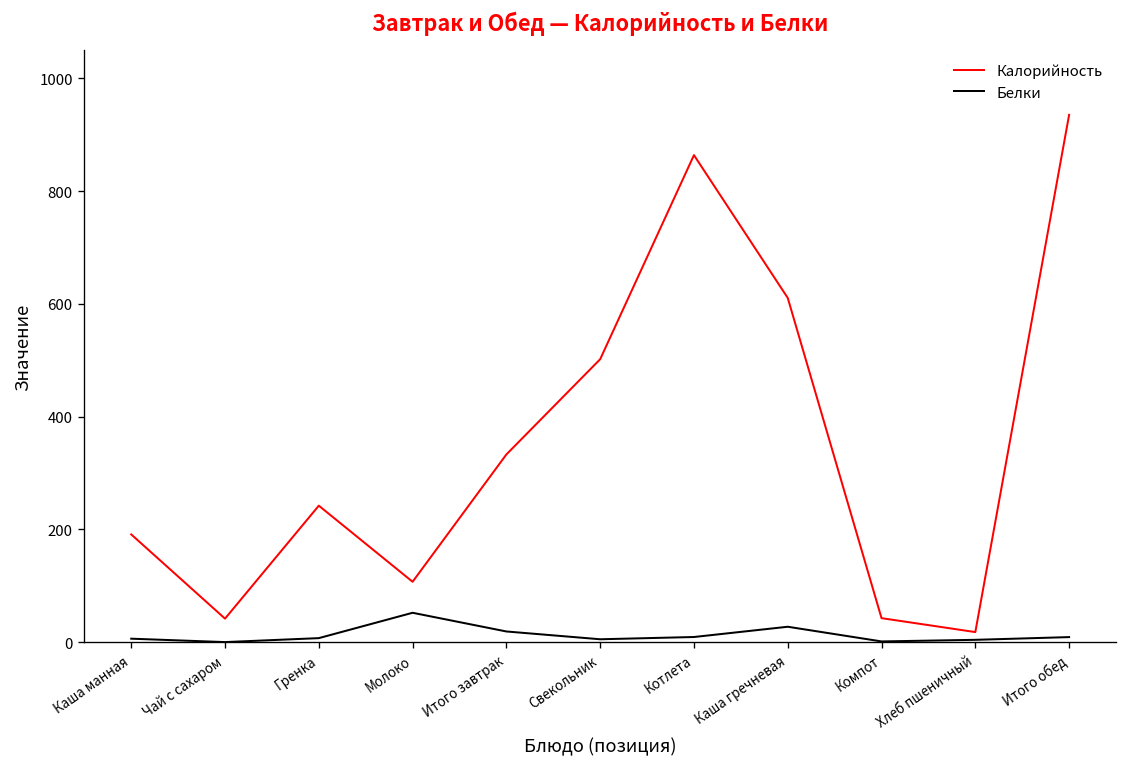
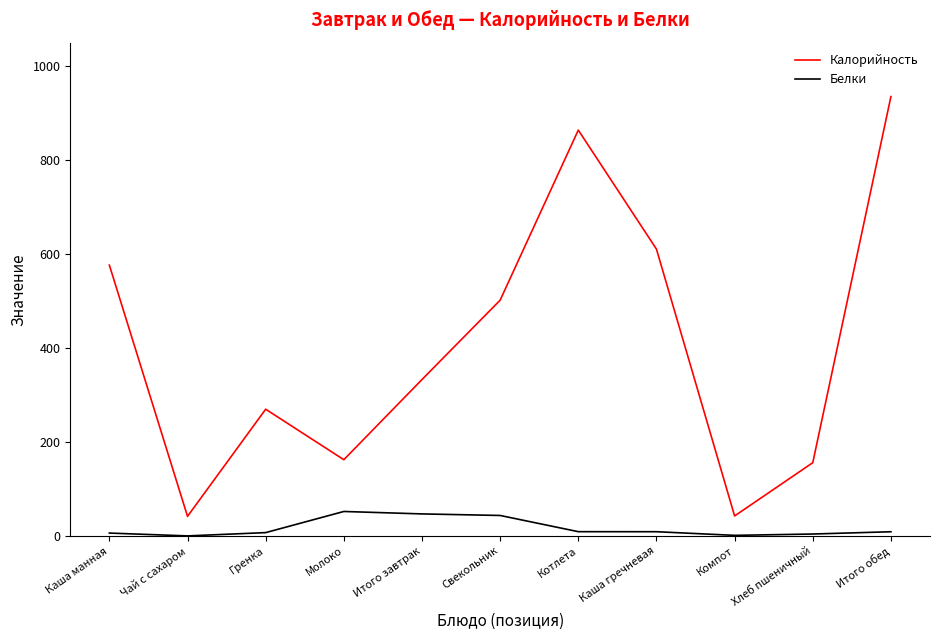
  {
    "Калорийность": {
-     "Каша манная": 190,
+     "Каша манная": 580,
      "Чай с сахаром": 40,
-     "Гренка": 240,
-     "Молоко": 110,
+     "Гренка": 270,
+     "Молоко": 160,
      "Итого завтрак": 330,
      "Свекольник": 500,
      "Котлета": 860,
      "Каша гречневая": 610,
      "Компот": 40,
-     "Хлеб пшеничный": 20,
+     "Хлеб пшеничный": 160,
      "Итого обед": 940
    },
    "Белки": {
      "Каша манная": 10,
      "Чай с сахаром": 0,
      "Гренка": 10,
      "Молоко": 50,
-     "Итого завтрак": 20,
-     "Свекольник": 10,
+     "Итого завтрак": 50,
+     "Свекольник": 40,
      "Котлета": 10,
-     "Каша гречневая": 30,
+     "Каша гречневая": 10,
      "Компот": 0,
      "Хлеб пшеничный": 0,
      "Итого обед": 10
    }
  }
